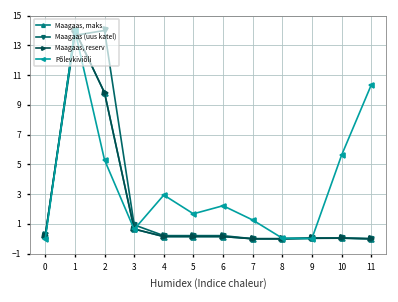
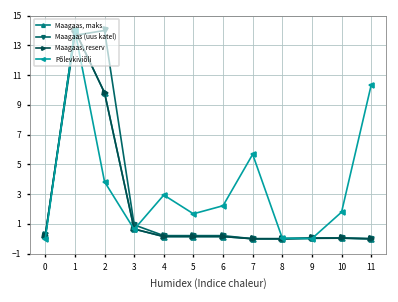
  {
    "Põlevkiviõli": {
-     "2": 5.3,
+     "2": 3.8,
      "4": 2.9,
      "5": 1.7,
      "6": 2.2,
-     "7": 1.3,
-     "10": 5.6,
+     "7": 5.7,
+     "10": 1.8,
      "11": 10.3
    }
  }
